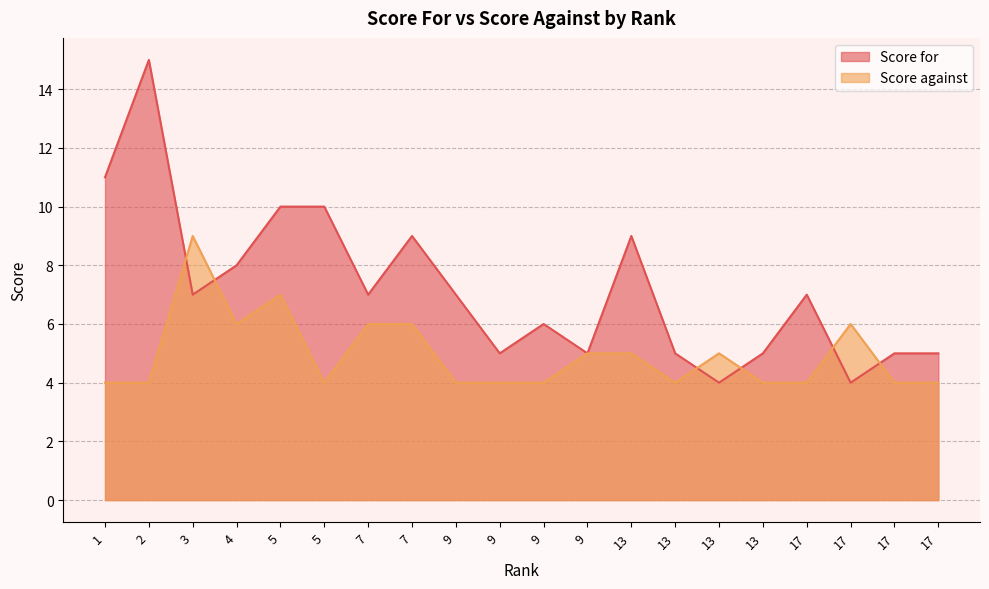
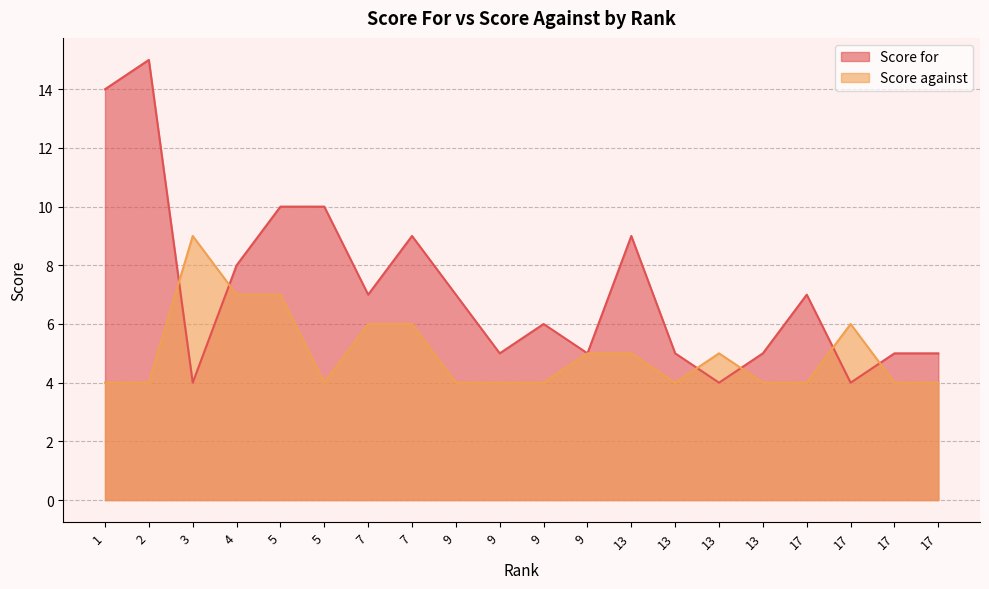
  {
    "Score for": {
-     "1": 11,
+     "1": 14,
      "2": 15,
-     "3": 7,
+     "3": 4,
      "4": 8
    },
    "Score against": {
      "1": 4,
      "2": 4,
      "3": 9,
-     "4": 6
+     "4": 7
    }
  }
